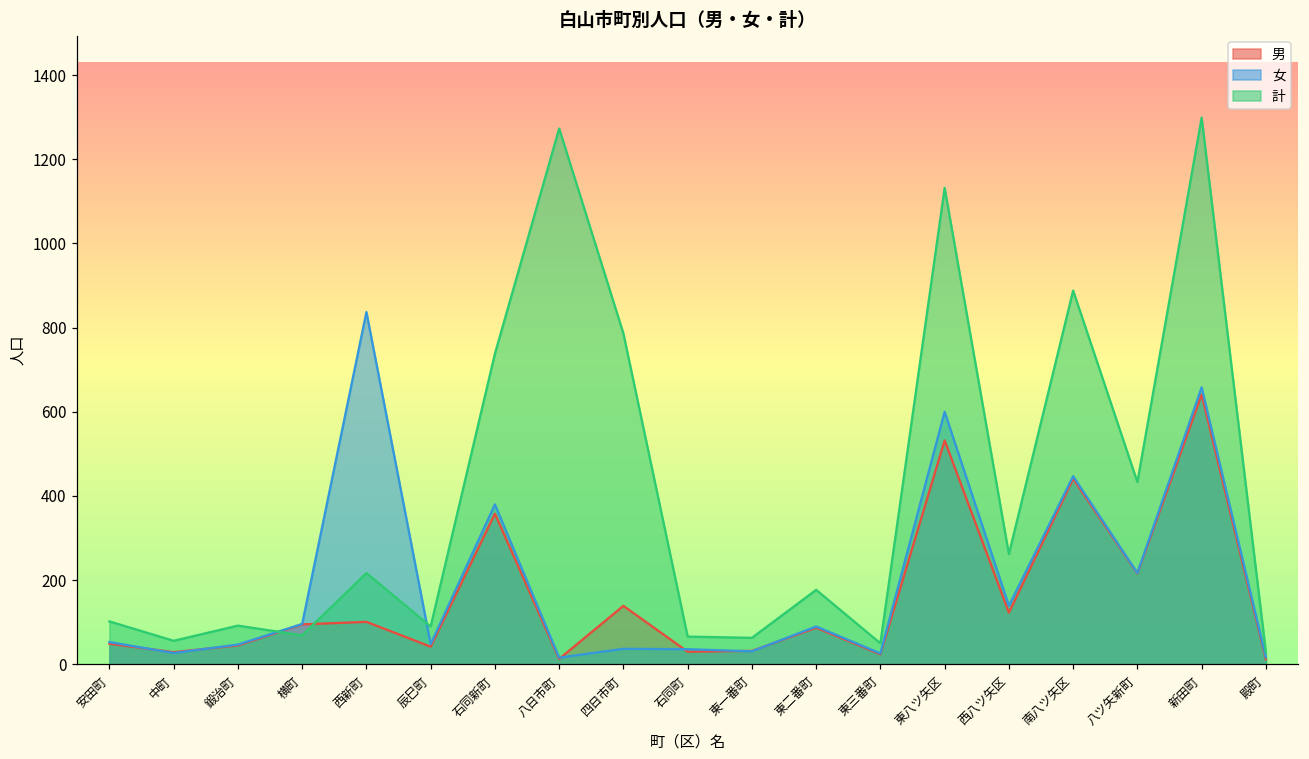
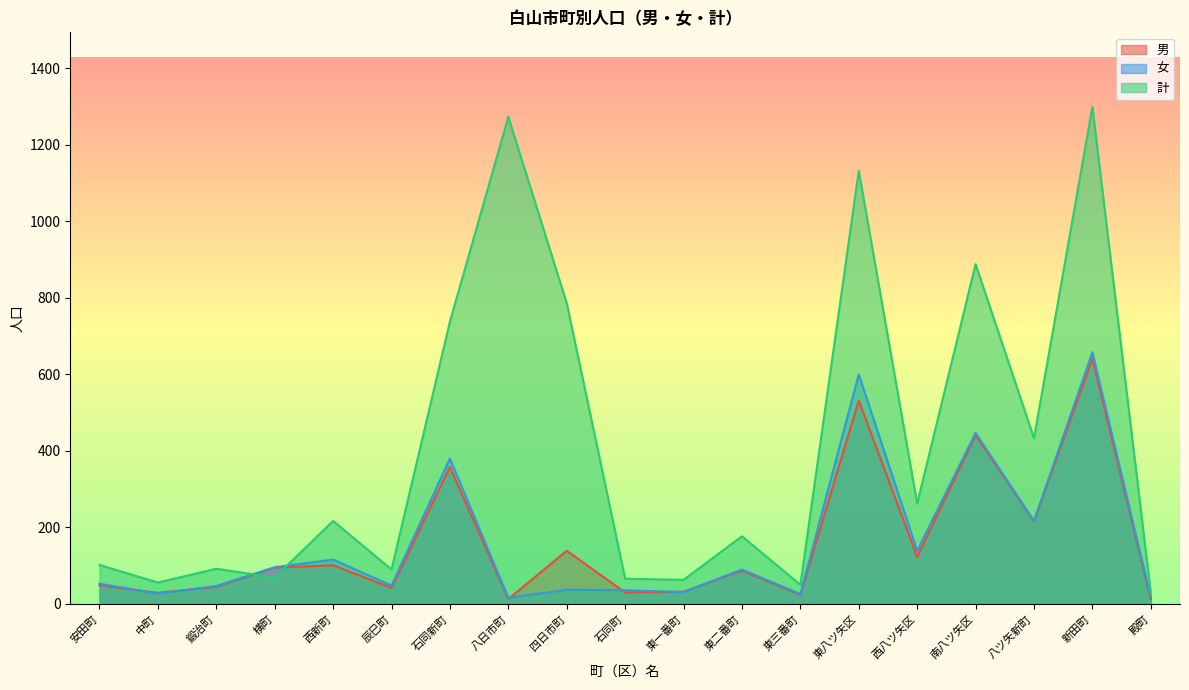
  {
    "男": {
      "西新町": 100,
      "石同新町": 360,
      "四日市町": 140,
      "東八ツ矢区": 530,
      "西八ツ矢区": 120,
      "新田町": 640
    },
    "女": {
-     "西新町": 840,
+     "西新町": 120,
      "石同新町": 380,
      "四日市町": 40,
      "東八ツ矢区": 600,
      "西八ツ矢区": 140,
      "新田町": 660
    },
    "計": {
      "安田町": 100,
      "中町": 60,
      "鍛治町": 90,
      "横町": 70,
      "西新町": 220,
      "辰巳町": 90,
      "石同新町": 740,
      "八日市町": 1270,
      "四日市町": 790,
      "石同町": 70,
      "東一番町": 60,
      "東二番町": 180,
      "東三番町": 50,
      "東八ツ矢区": 1130,
      "西八ツ矢区": 260,
      "南八ツ矢区": 890,
      "八ツ矢新町": 430,
      "新田町": 1300,
      "殿町": 30
    }
  }
